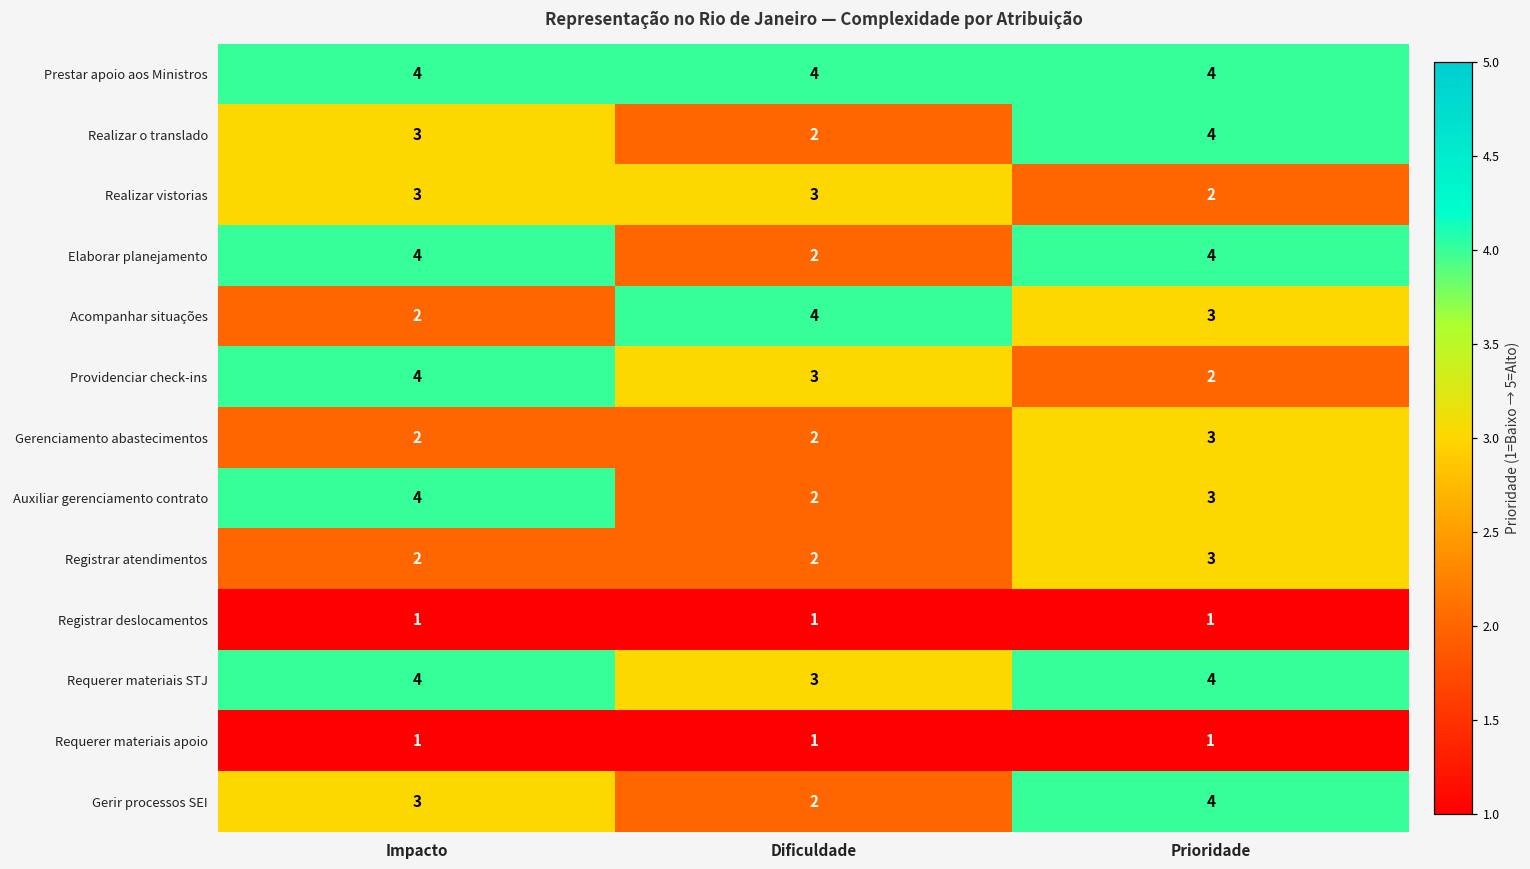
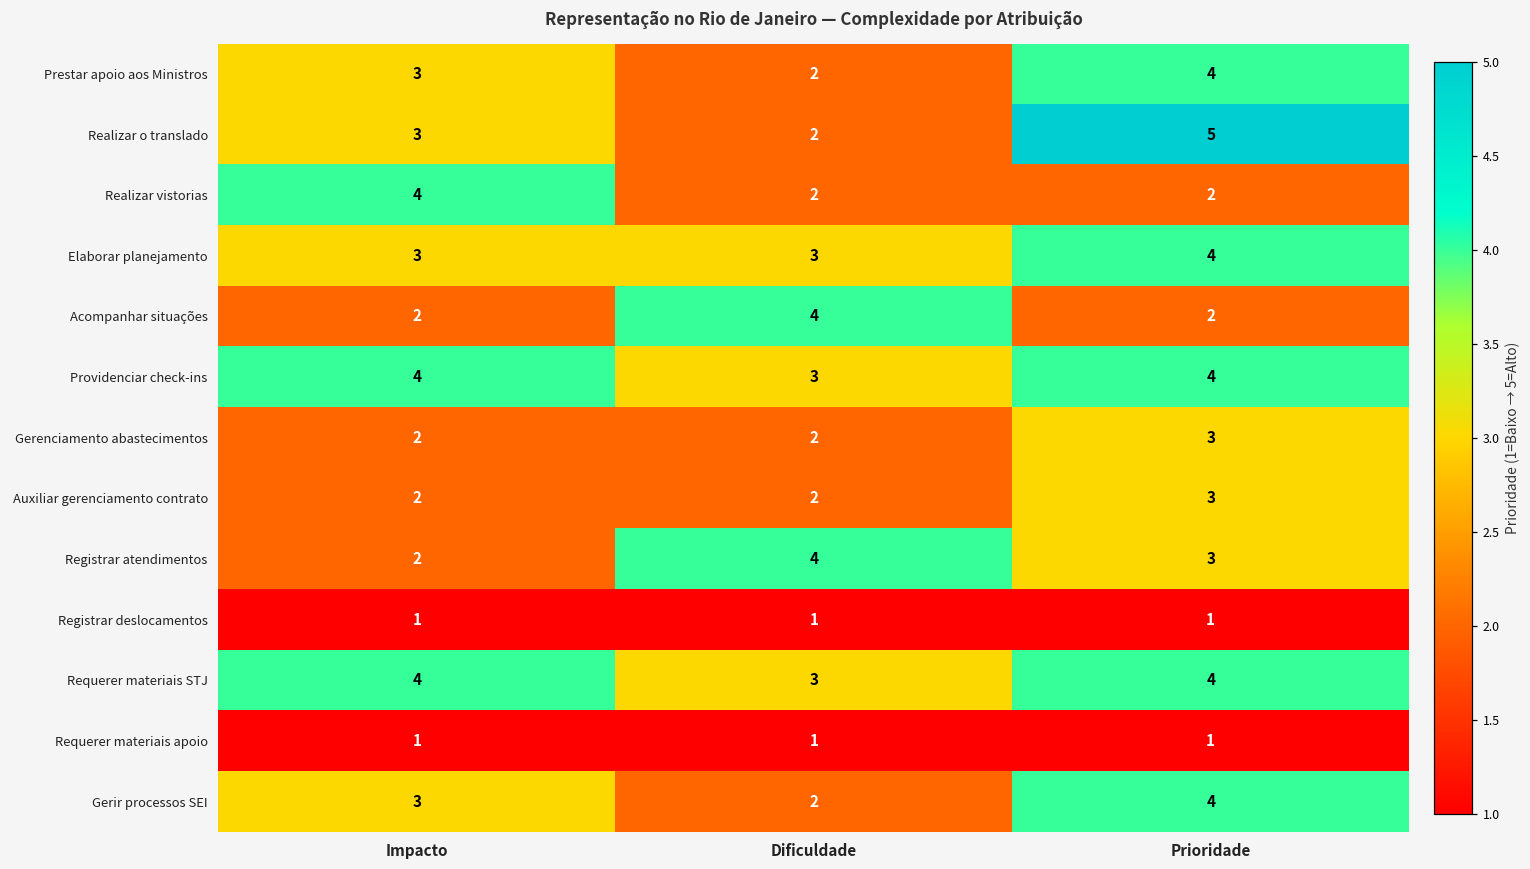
  {
    "Prestar apoio aos Ministros": {
-     "Impacto": 4,
-     "Dificuldade": 4,
+     "Impacto": 3,
+     "Dificuldade": 2,
      "Prioridade": 4
    },
    "Realizar o translado": {
      "Impacto": 3,
      "Dificuldade": 2,
-     "Prioridade": 4
+     "Prioridade": 5
    },
    "Realizar vistorias": {
-     "Impacto": 3,
-     "Dificuldade": 3,
+     "Impacto": 4,
+     "Dificuldade": 2,
      "Prioridade": 2
    },
    "Elaborar planejamento": {
-     "Impacto": 4,
-     "Dificuldade": 2,
+     "Impacto": 3,
+     "Dificuldade": 3,
      "Prioridade": 4
    },
    "Acompanhar situações": {
      "Impacto": 2,
      "Dificuldade": 4,
-     "Prioridade": 3
+     "Prioridade": 2
    },
    "Providenciar check-ins": {
      "Impacto": 4,
      "Dificuldade": 3,
-     "Prioridade": 2
+     "Prioridade": 4
    },
    "Gerenciamento abastecimentos": {
      "Impacto": 2,
      "Dificuldade": 2,
      "Prioridade": 3
    },
    "Auxiliar gerenciamento contrato": {
-     "Impacto": 4,
+     "Impacto": 2,
      "Dificuldade": 2,
      "Prioridade": 3
    },
    "Registrar atendimentos": {
      "Impacto": 2,
-     "Dificuldade": 2,
+     "Dificuldade": 4,
      "Prioridade": 3
    },
    "Registrar deslocamentos": {
      "Impacto": 1,
      "Dificuldade": 1,
      "Prioridade": 1
    },
    "Requerer materiais STJ": {
      "Impacto": 4,
      "Dificuldade": 3,
      "Prioridade": 4
    },
    "Requerer materiais apoio": {
      "Impacto": 1,
      "Dificuldade": 1,
      "Prioridade": 1
    },
    "Gerir processos SEI": {
      "Impacto": 3,
      "Dificuldade": 2,
      "Prioridade": 4
    }
  }
